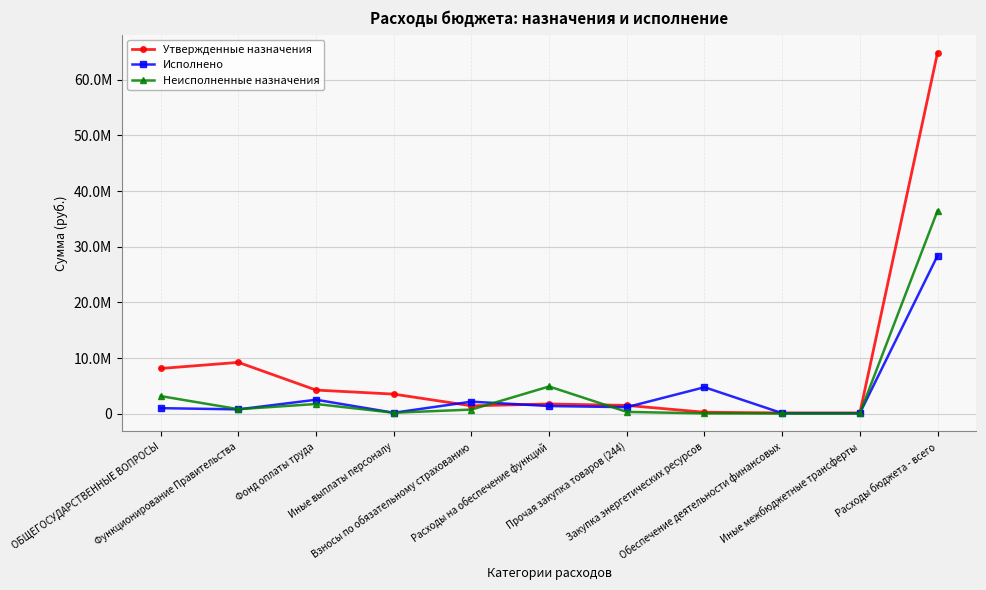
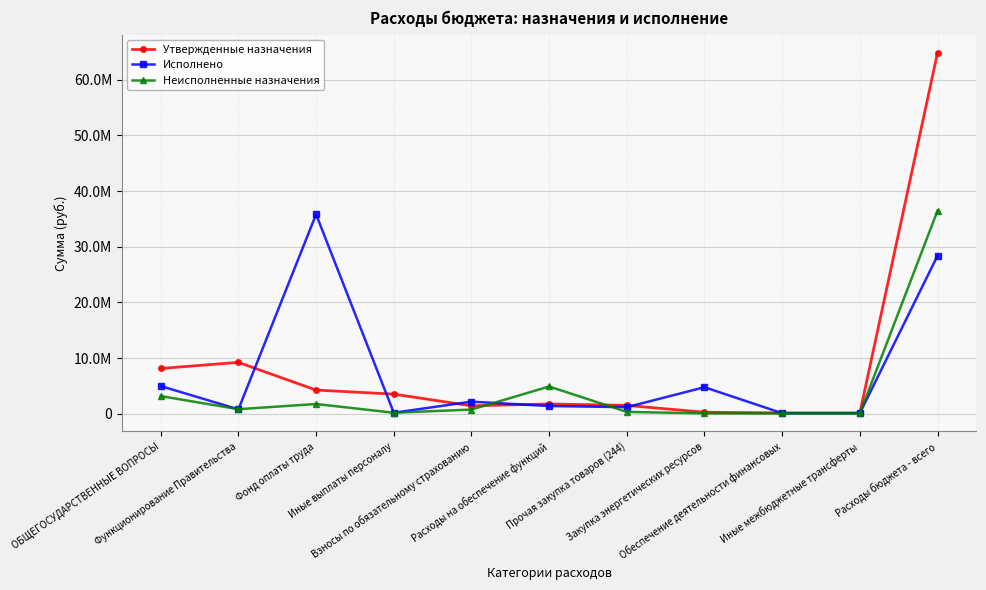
  {
    "Утвержденные назначения": {
      "ОБЩЕГОСУДАРСТВЕННЫЕ ВОПРОСЫ": 8000000,
      "Функционирование Правительства": 9000000,
      "Фонд оплаты труда": 4000000,
      "Иные выплаты персоналу": 4000000,
      "Взносы по обязательному страхованию": 1000000,
      "Расходы бюджета - всего": 65000000
    },
    "Исполнено": {
-     "ОБЩЕГОСУДАРСТВЕННЫЕ ВОПРОСЫ": 1000000,
-     "Фонд оплаты труда": 3000000,
+     "ОБЩЕГОСУДАРСТВЕННЫЕ ВОПРОСЫ": 5000000,
+     "Фонд оплаты труда": 36000000,
      "Взносы по обязательному страхованию": 2000000,
      "Закупка энергетических ресурсов": 5000000,
      "Расходы бюджета - всего": 28000000
    },
    "Неисполненные назначения": {
      "ОБЩЕГОСУДАРСТВЕННЫЕ ВОПРОСЫ": 3000000,
      "Фонд оплаты труда": 2000000,
      "Взносы по обязательному страхованию": 1000000,
      "Расходы на обеспечение функций": 5000000,
      "Прочая закупка товаров (244)": 0,
      "Расходы бюджета - всего": 36000000
    }
  }
